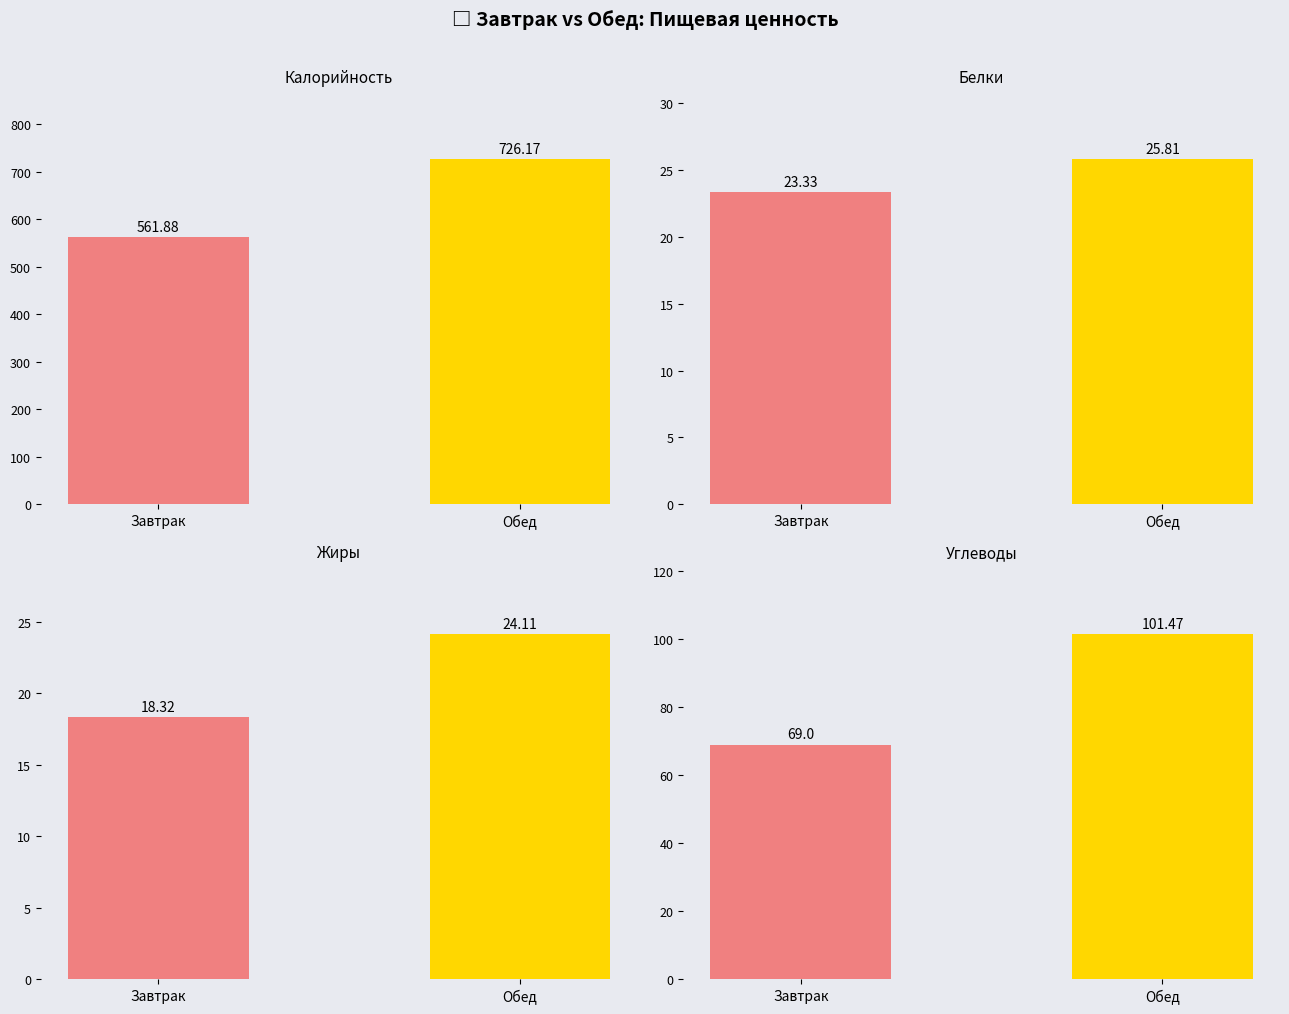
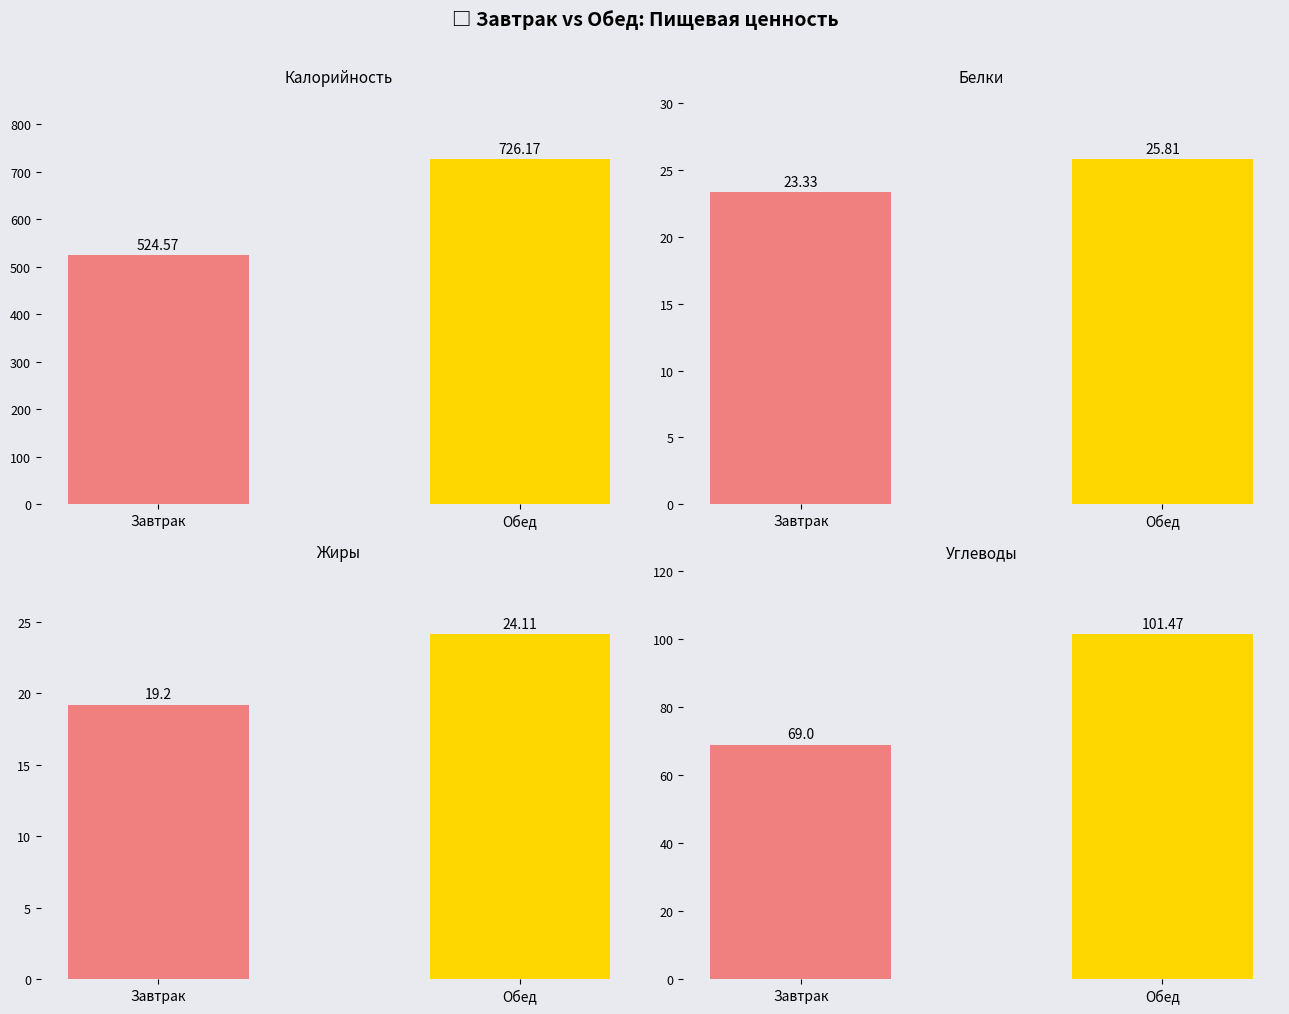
  {
    "Калорийность": {
-     "Завтрак": 561.88,
+     "Завтрак": 524.57,
      "Обед": 726.17
    },
    "Белки": {
      "Завтрак": 23.33,
      "Обед": 25.81
    },
    "Жиры": {
-     "Завтрак": 18.32,
+     "Завтрак": 19.2,
      "Обед": 24.11
    },
    "Углеводы": {
      "Завтрак": 69.0,
      "Обед": 101.47
    }
  }
